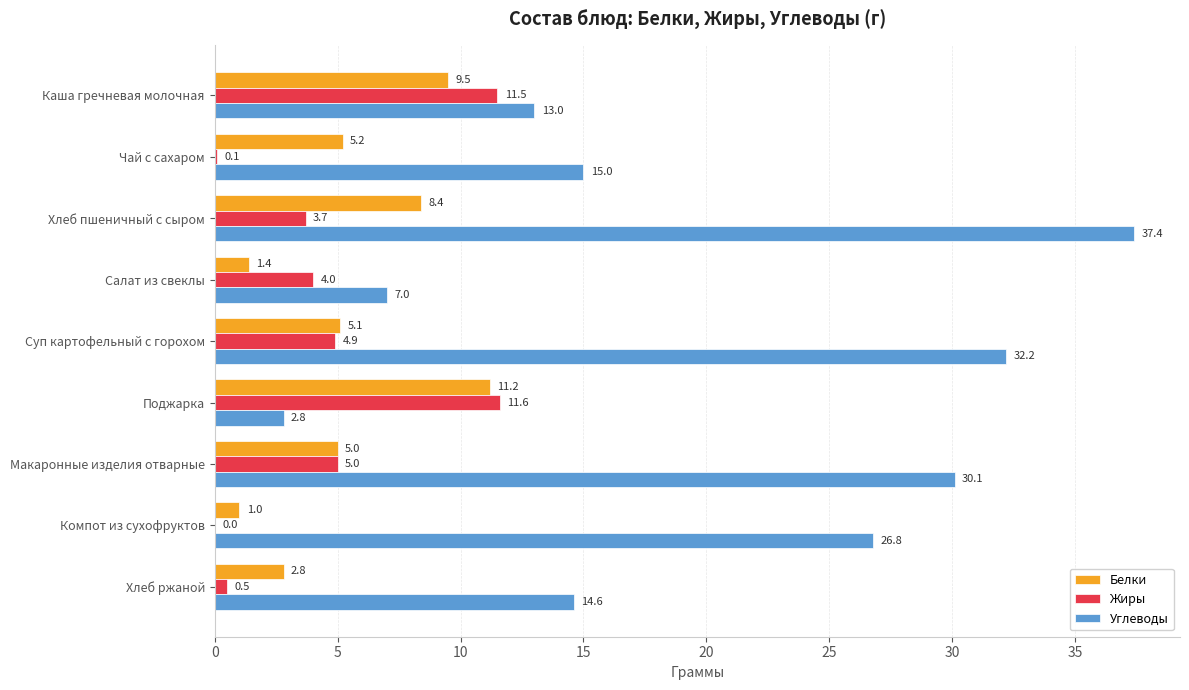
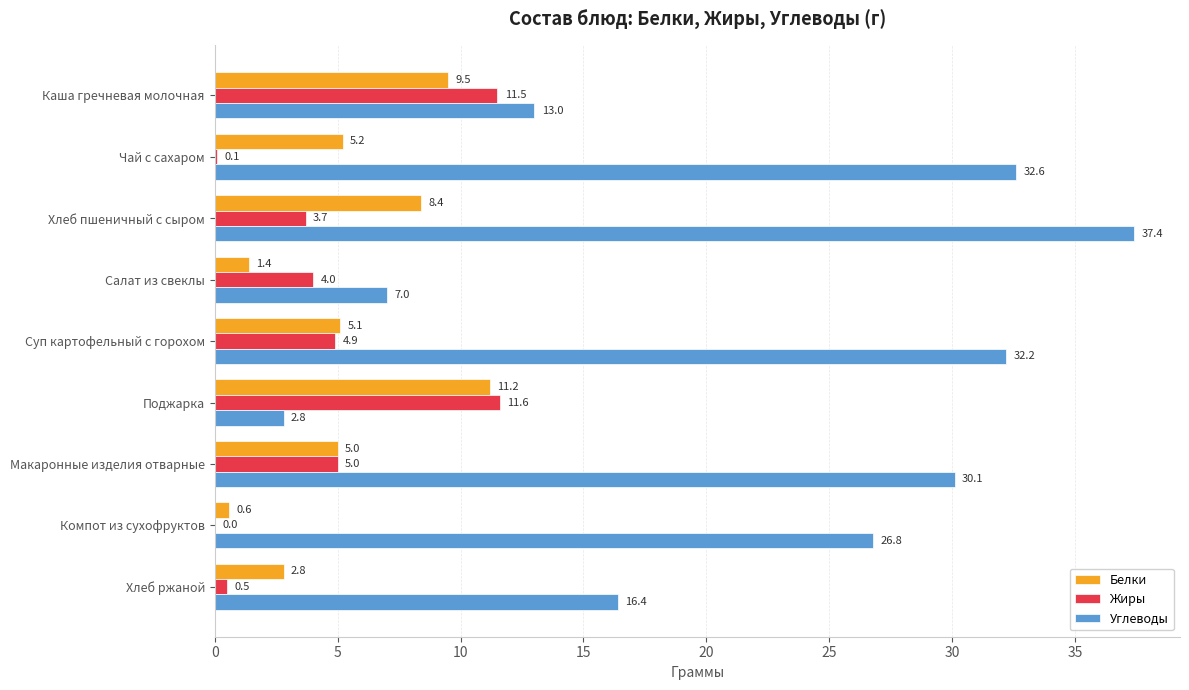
  {
    "Белки": {
      "Каша гречневая молочная": 9.5,
      "Чай с сахаром": 5.2,
      "Хлеб пшеничный с сыром": 8.4,
      "Салат из свеклы": 1.4,
      "Суп картофельный с горохом": 5.1,
      "Поджарка": 11.2,
      "Макаронные изделия отварные": 5.0,
-     "Компот из сухофруктов": 1.0,
+     "Компот из сухофруктов": 0.6,
      "Хлеб ржаной": 2.8
    },
    "Жиры": {
      "Каша гречневая молочная": 11.5,
      "Чай с сахаром": 0.1,
      "Хлеб пшеничный с сыром": 3.7,
      "Салат из свеклы": 4.0,
      "Суп картофельный с горохом": 4.9,
      "Поджарка": 11.6,
      "Макаронные изделия отварные": 5.0,
      "Компот из сухофруктов": 0.0,
      "Хлеб ржаной": 0.5
    },
    "Углеводы": {
      "Каша гречневая молочная": 13.0,
-     "Чай с сахаром": 15.0,
+     "Чай с сахаром": 32.6,
      "Хлеб пшеничный с сыром": 37.4,
      "Салат из свеклы": 7.0,
      "Суп картофельный с горохом": 32.2,
      "Поджарка": 2.8,
      "Макаронные изделия отварные": 30.1,
      "Компот из сухофруктов": 26.8,
-     "Хлеб ржаной": 14.6
+     "Хлеб ржаной": 16.4
    }
  }
